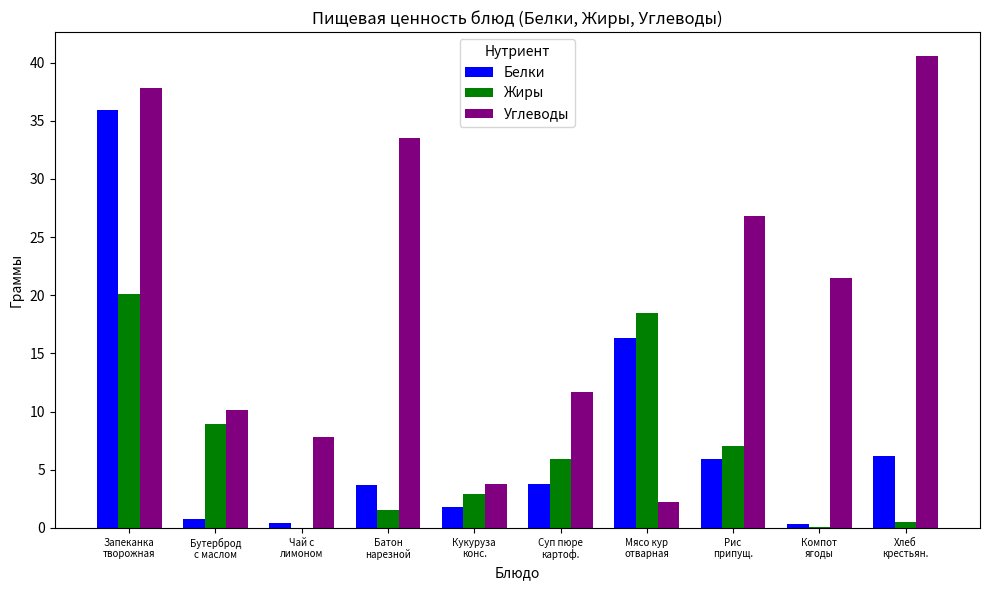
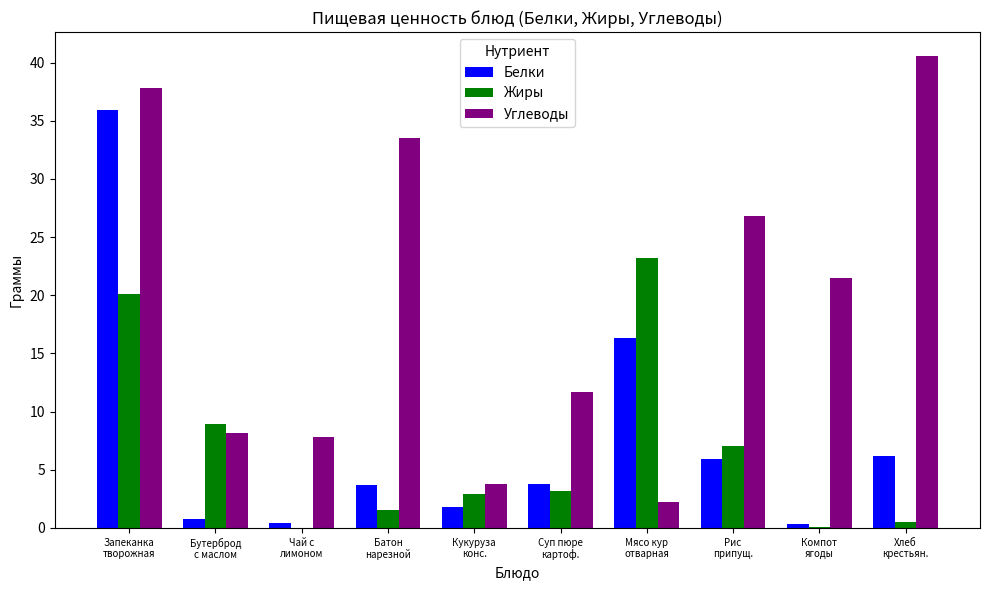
  {
    "Белки": {
      "Запеканка творожная": 35.9,
      "Бутерброд с маслом": 0.8,
      "Чай с лимоном": 0.4,
      "Батон нарезной": 3.7,
      "Кукуруза конс.": 1.8,
      "Суп пюре картоф.": 3.8,
      "Мясо кур отварная": 16.3,
      "Рис припущ.": 5.9,
      "Компот ягоды": 0.3,
      "Хлеб крестьян.": 6.2
    },
    "Жиры": {
      "Запеканка творожная": 20.1,
      "Бутерброд с маслом": 8.9,
      "Чай с лимоном": 0.0,
      "Батон нарезной": 1.5,
      "Кукуруза конс.": 2.9,
-     "Суп пюре картоф.": 5.9,
-     "Мясо кур отварная": 18.5,
+     "Суп пюре картоф.": 3.2,
+     "Мясо кур отварная": 23.2,
      "Рис припущ.": 7.0,
      "Хлеб крестьян.": 0.5
    },
    "Углеводы": {
      "Запеканка творожная": 37.8,
-     "Бутерброд с маслом": 10.1,
+     "Бутерброд с маслом": 8.2,
      "Чай с лимоном": 7.8,
      "Батон нарезной": 33.5,
      "Кукуруза конс.": 3.8,
      "Суп пюре картоф.": 11.7,
      "Мясо кур отварная": 2.2,
      "Рис припущ.": 26.8,
      "Компот ягоды": 21.5,
      "Хлеб крестьян.": 40.6
    }
  }
